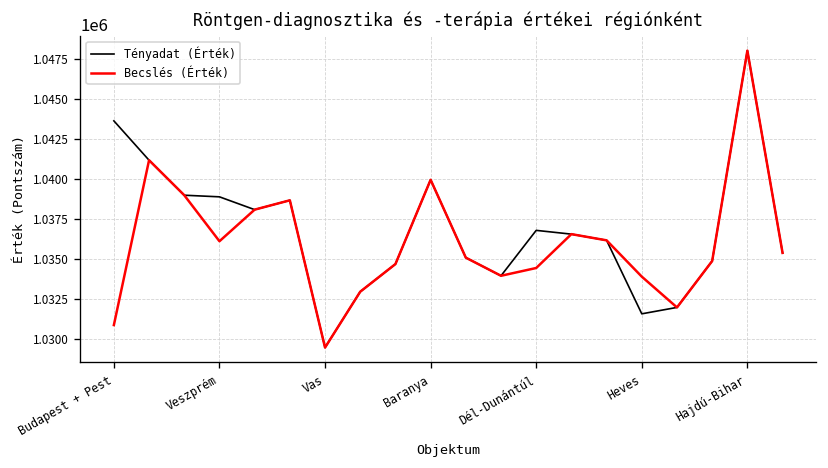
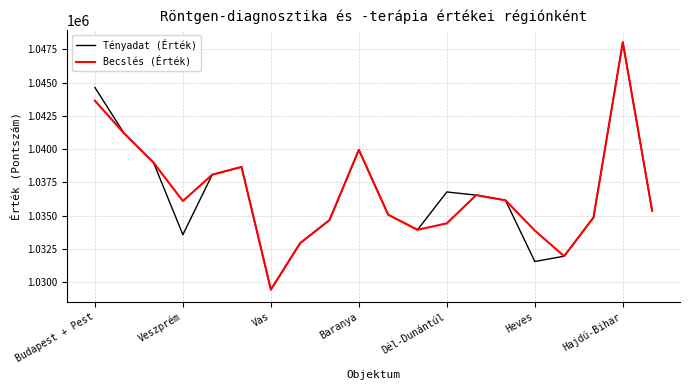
  {
    "Tényadat (Érték)": {
-     "Budapest + Pest": 1043600,
-     "Veszprém": 1038900,
+     "Budapest + Pest": 1044600,
+     "Veszprém": 1033600,
      "Dél-Dunántúl": 1036800,
      "Heves": 1031600
    },
    "Becslés (Érték)": {
-     "Budapest + Pest": 1030900,
+     "Budapest + Pest": 1043600,
      "Veszprém": 1036100,
      "Dél-Dunántúl": 1034400,
      "Heves": 1033900
    }
  }
